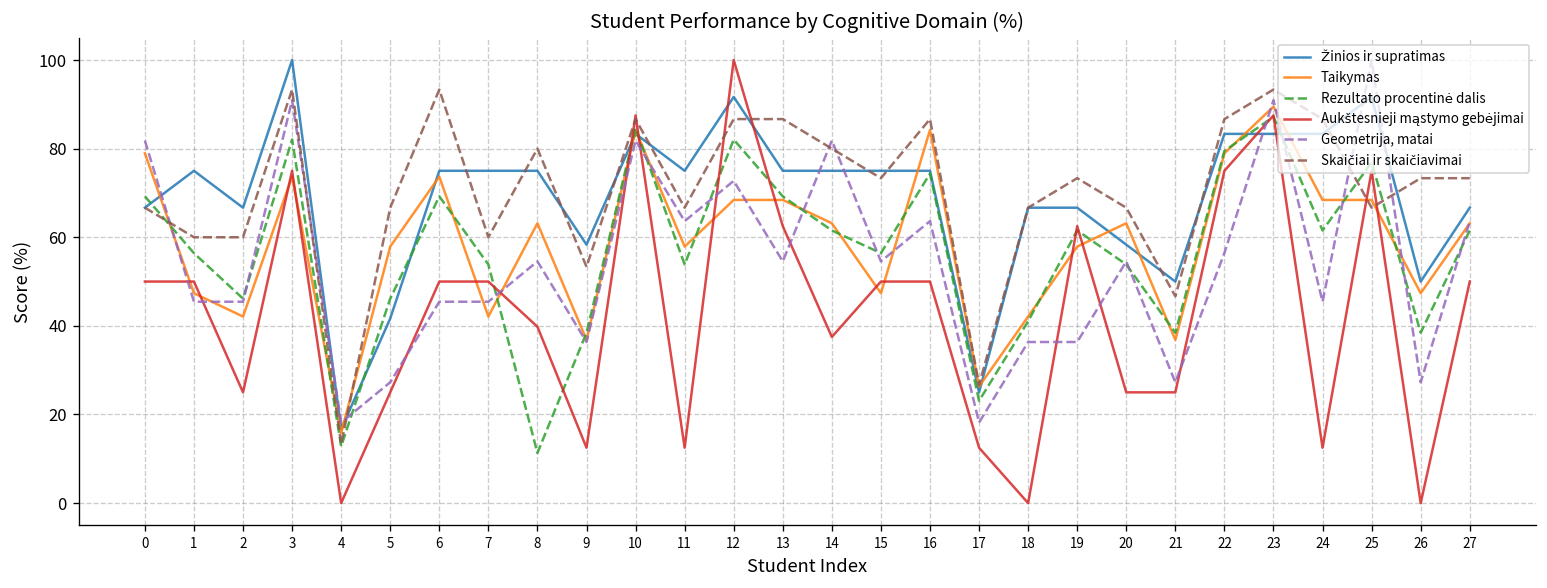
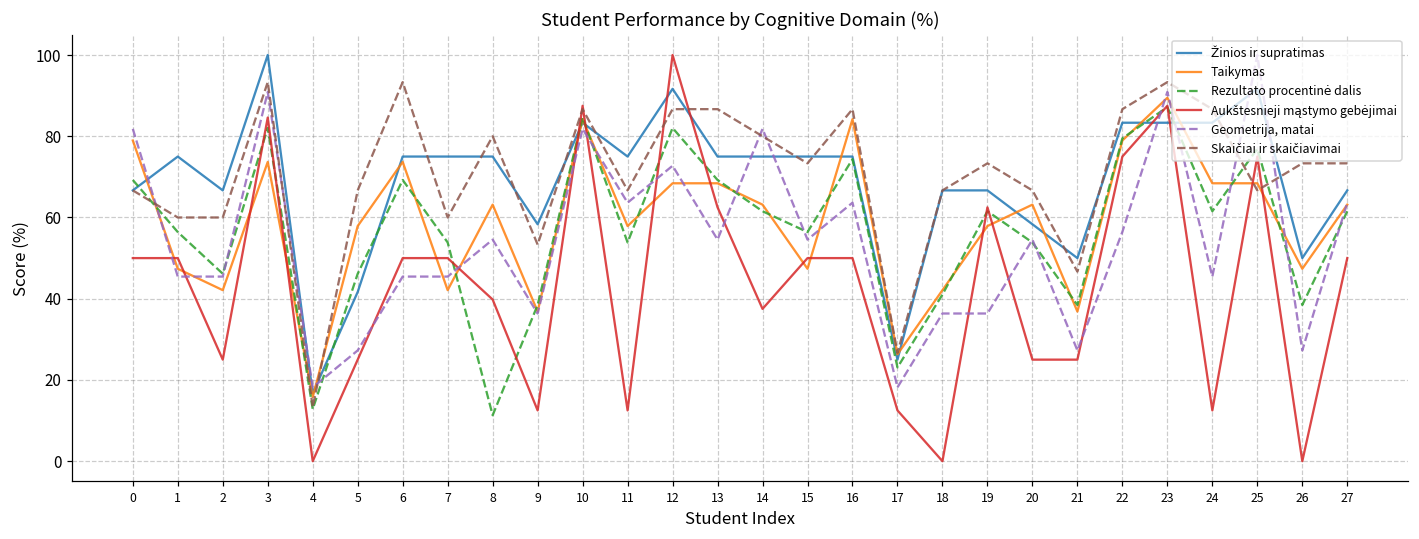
  {
    "Žinios ir supratimas": {
      "1": 75,
      "2": 67,
      "3": 100,
      "4": 17,
      "5": 42,
      "6": 75,
      "7": 75,
      "8": 75,
      "9": 58,
      "10": 83,
      "11": 75,
      "12": 92,
      "13": 75,
      "14": 75,
      "15": 75,
      "17": 25,
      "19": 67,
      "20": 58,
      "21": 50,
      "22": 83,
      "23": 83,
      "26": 50,
      "27": 67
    },
    "Taikymas": {
      "0": 79,
      "1": 47,
      "2": 42,
      "3": 74,
      "4": 16,
      "5": 58,
      "6": 74,
      "7": 42,
      "8": 63,
      "11": 58,
      "12": 68,
      "13": 68,
      "14": 63,
      "15": 47,
      "16": 84,
      "18": 42,
      "19": 58,
      "20": 63,
      "21": 37,
      "23": 89,
      "24": 68,
      "25": 68,
      "26": 47
    },
    "Rezultato procentinė dalis": {
      "0": 69,
      "1": 56,
      "3": 82,
      "5": 46,
      "6": 69,
      "7": 54,
      "8": 11,
      "9": 38,
      "11": 54,
      "12": 82,
      "13": 69,
      "14": 62,
      "15": 56,
      "17": 23,
      "18": 41,
      "19": 62,
      "20": 54,
      "21": 38,
      "24": 62,
      "26": 38,
      "27": 62
    },
    "Aukštesnieji mąstymo gebėjimai": {
      "0": 50,
      "1": 50,
      "2": 25,
-     "3": 75,
+     "3": 85,
      "4": 0,
      "5": 25,
      "6": 50,
      "7": 50,
      "8": 40,
      "9": 13,
      "10": 88,
      "11": 13,
      "12": 100,
      "13": 63,
      "14": 38,
      "15": 50,
      "16": 50,
      "17": 13,
      "18": 0,
      "19": 63,
      "20": 25,
      "21": 25,
      "22": 75,
      "24": 13,
      "25": 75,
      "26": 0,
      "27": 50
    },
    "Geometrija, matai": {
      "0": 82,
      "1": 45,
      "3": 91,
      "4": 18,
      "5": 27,
      "6": 45,
      "7": 45,
      "8": 55,
      "10": 82,
      "11": 64,
      "12": 73,
      "13": 55,
      "14": 82,
      "15": 55,
      "16": 64,
      "17": 18,
      "18": 36,
      "19": 36,
      "20": 55,
      "21": 27,
      "22": 56,
      "23": 91,
      "24": 45,
      "26": 27
    },
    "Skaičiai ir skaičiavimai": {
      "1": 60,
      "2": 60,
      "3": 93,
      "5": 67,
      "6": 93,
      "7": 60,
      "8": 80,
      "9": 53,
      "10": 87,
      "11": 67,
      "12": 87,
      "13": 87,
      "14": 80,
      "15": 73,
      "16": 87,
      "19": 73,
      "20": 67,
      "21": 47,
      "22": 87,
      "23": 93,
      "25": 67,
      "26": 73,
      "27": 73
    }
  }
